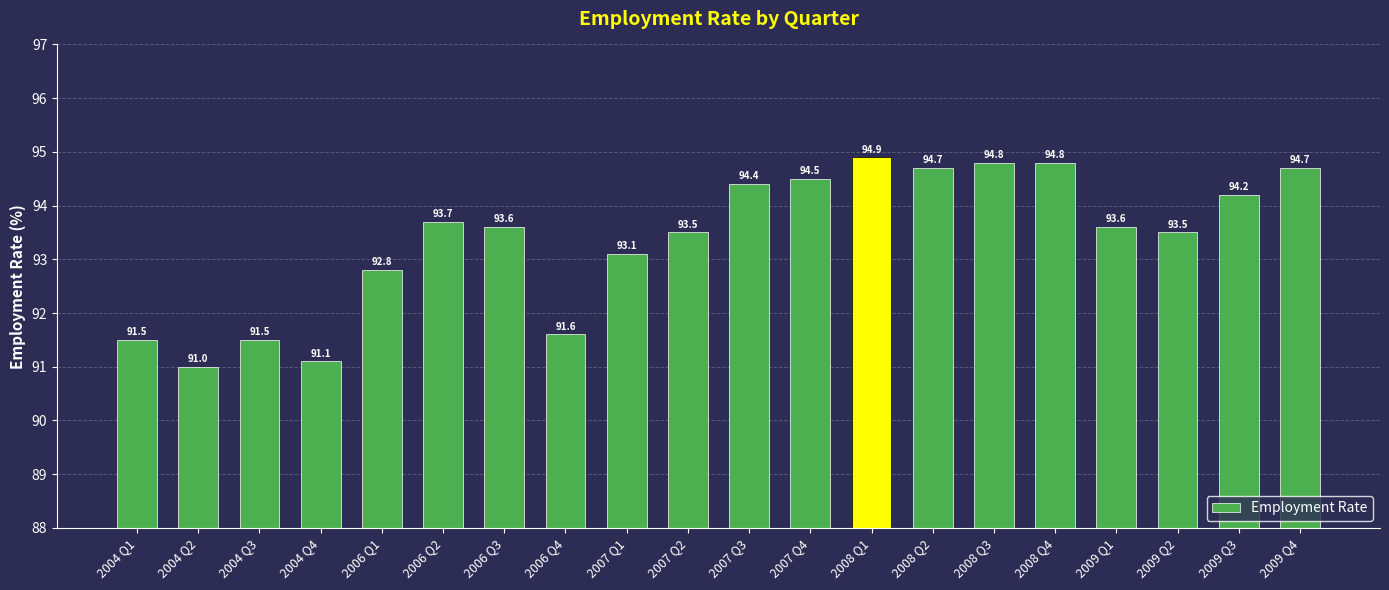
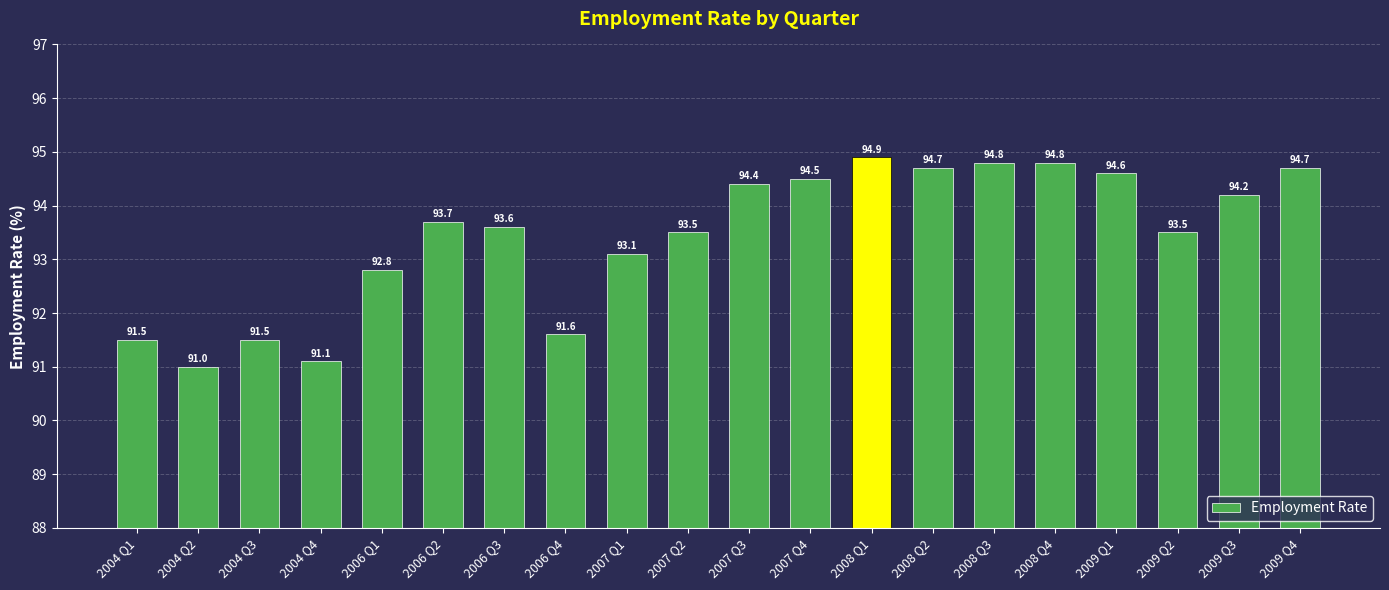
  {
    "2004 Q1": 91.5,
    "2004 Q2": 91.0,
    "2004 Q3": 91.5,
    "2004 Q4": 91.1,
    "2006 Q1": 92.8,
    "2006 Q2": 93.7,
    "2006 Q3": 93.6,
    "2006 Q4": 91.6,
    "2007 Q1": 93.1,
    "2007 Q2": 93.5,
    "2007 Q3": 94.4,
    "2007 Q4": 94.5,
    "2008 Q1": 94.9,
    "2008 Q2": 94.7,
    "2008 Q3": 94.8,
    "2008 Q4": 94.8,
-   "2009 Q1": 93.6,
+   "2009 Q1": 94.6,
    "2009 Q2": 93.5,
    "2009 Q3": 94.2,
    "2009 Q4": 94.7
  }
